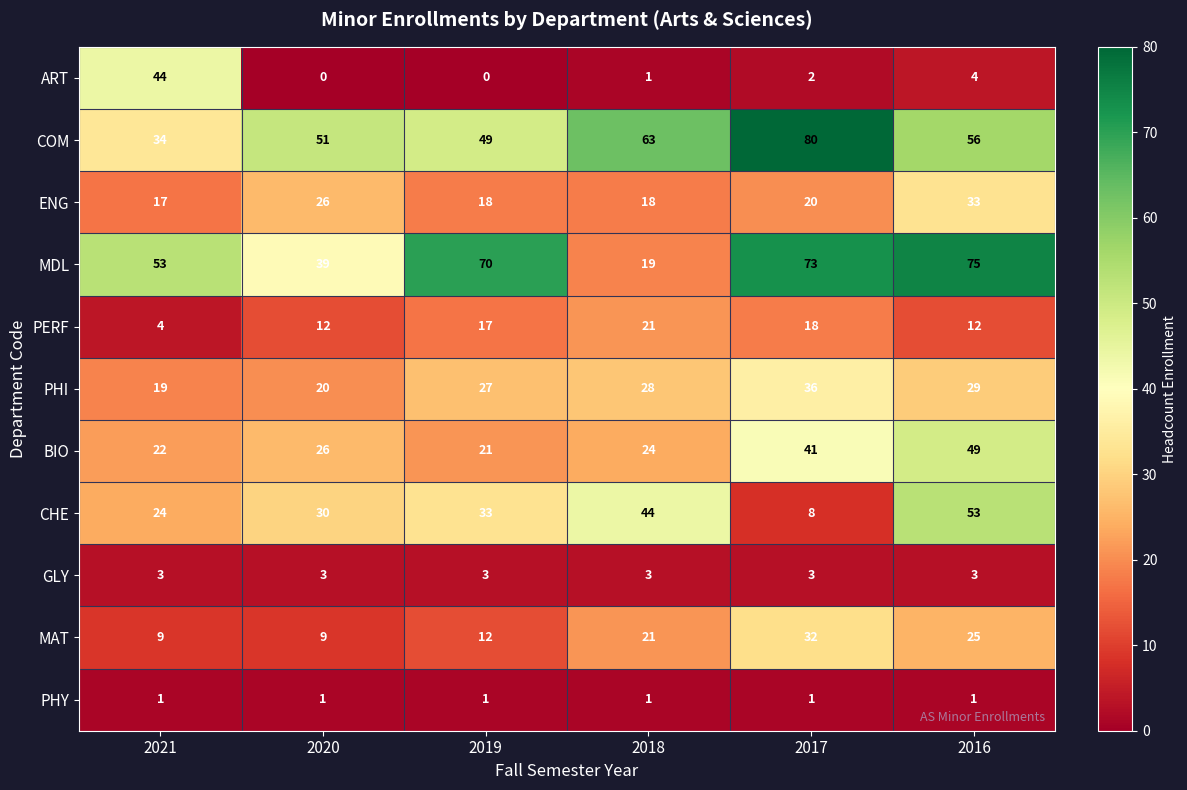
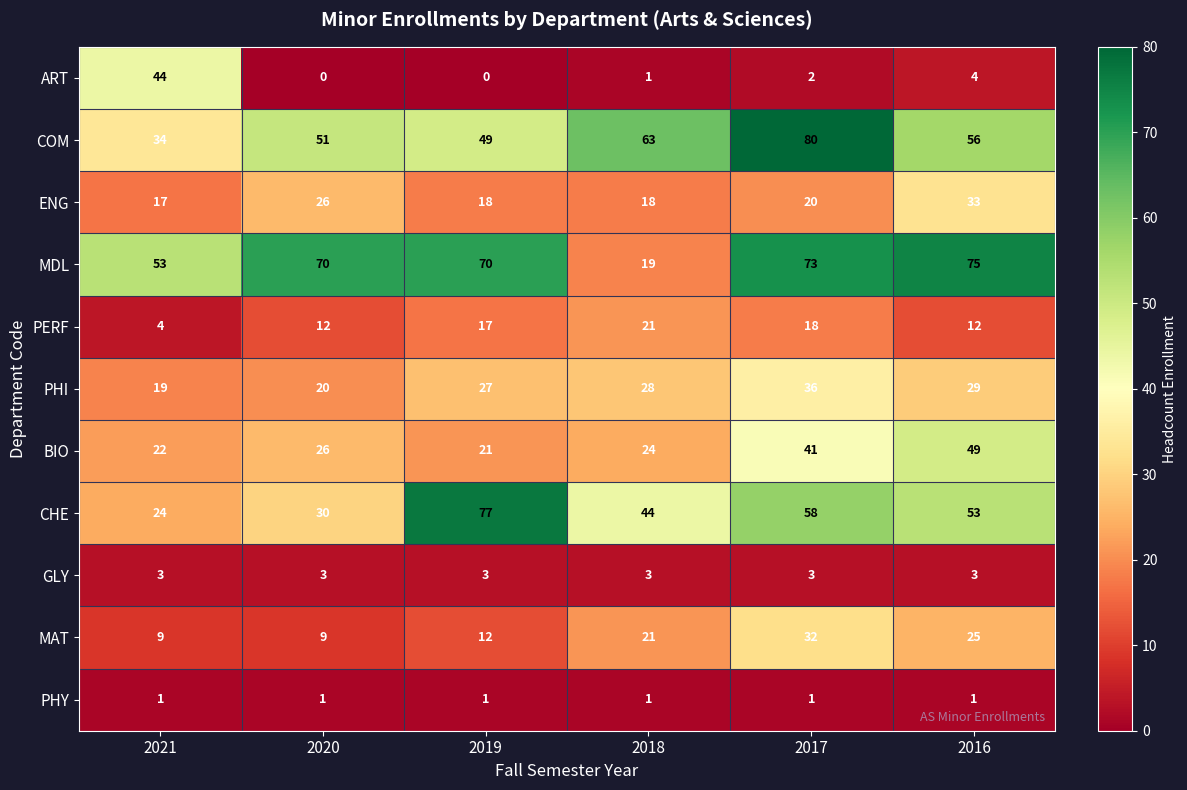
  {
    "ART": {
      "2021": 44,
      "2020": 0,
      "2019": 0,
      "2018": 1,
      "2017": 2,
      "2016": 4
    },
    "COM": {
      "2021": 34,
      "2020": 51,
      "2019": 49,
      "2018": 63,
      "2017": 80,
      "2016": 56
    },
    "ENG": {
      "2021": 17,
      "2020": 26,
      "2019": 18,
      "2018": 18,
      "2017": 20,
      "2016": 33
    },
    "MDL": {
      "2021": 53,
-     "2020": 39,
+     "2020": 70,
      "2019": 70,
      "2018": 19,
      "2017": 73,
      "2016": 75
    },
    "PERF": {
      "2021": 4,
      "2020": 12,
      "2019": 17,
      "2018": 21,
      "2017": 18,
      "2016": 12
    },
    "PHI": {
      "2021": 19,
      "2020": 20,
      "2019": 27,
      "2018": 28,
      "2017": 36,
      "2016": 29
    },
    "BIO": {
      "2021": 22,
      "2020": 26,
      "2019": 21,
      "2018": 24,
      "2017": 41,
      "2016": 49
    },
    "CHE": {
      "2021": 24,
      "2020": 30,
-     "2019": 33,
+     "2019": 77,
      "2018": 44,
-     "2017": 8,
+     "2017": 58,
      "2016": 53
    },
    "GLY": {
      "2021": 3,
      "2020": 3,
      "2019": 3,
      "2018": 3,
      "2017": 3,
      "2016": 3
    },
    "MAT": {
      "2021": 9,
      "2020": 9,
      "2019": 12,
      "2018": 21,
      "2017": 32,
      "2016": 25
    },
    "PHY": {
      "2021": 1,
      "2020": 1,
      "2019": 1,
      "2018": 1,
      "2017": 1
    }
  }
